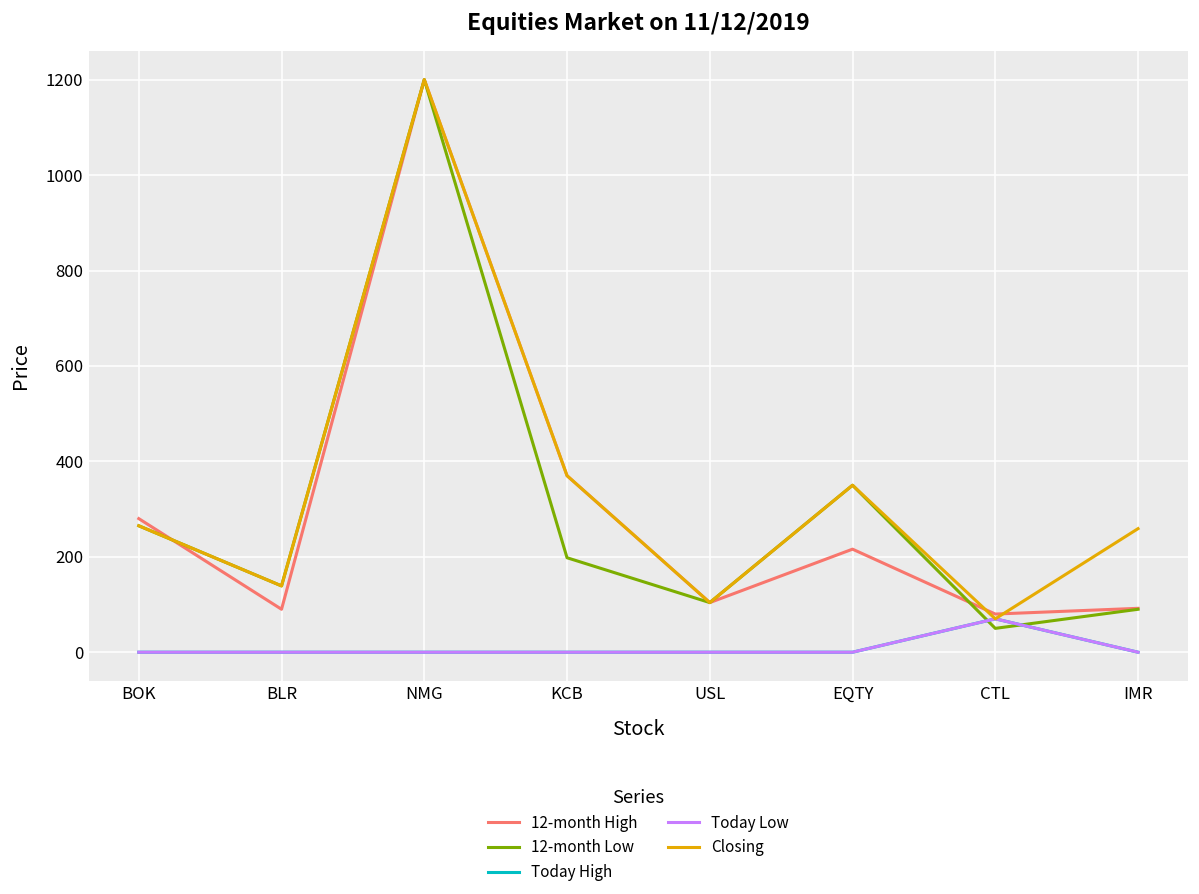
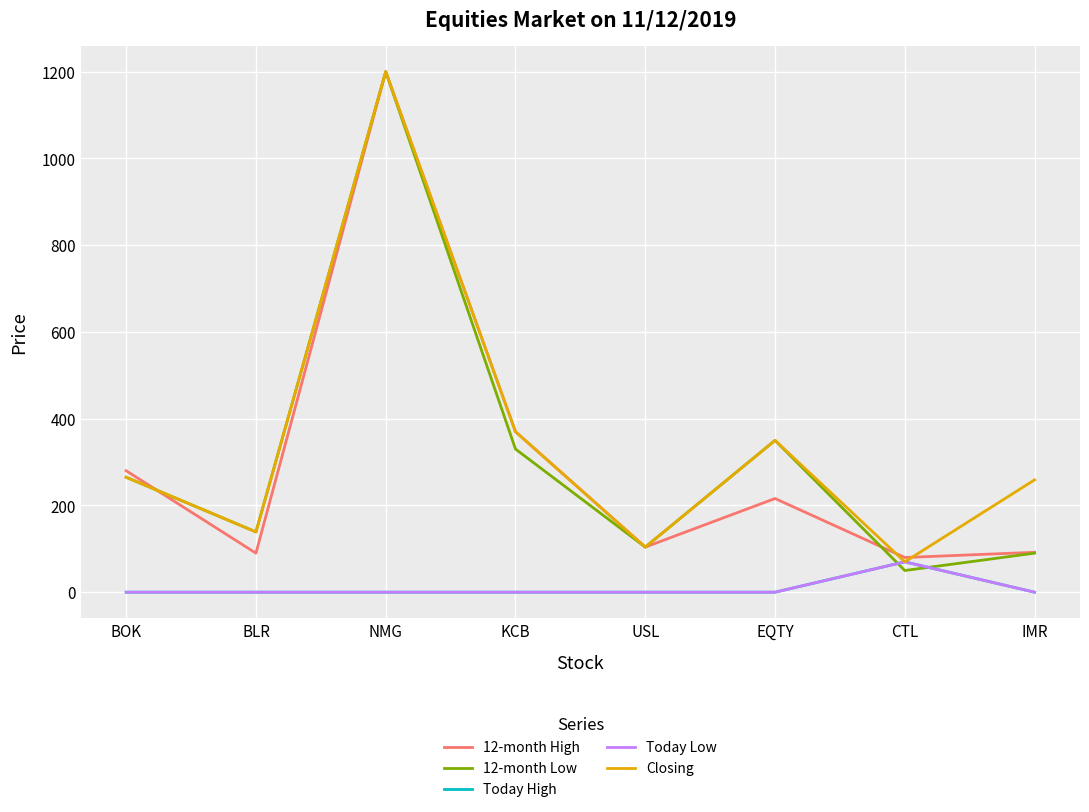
  {
    "12-month High": {
      "BOK": 280,
      "BLR": 90,
      "EQTY": 220,
      "CTL": 80
    },
    "12-month Low": {
-     "KCB": 200,
+     "KCB": 330,
      "CTL": 50
    },
    "Today Low": {
      "BOK": 0,
      "BLR": 0,
      "NMG": 0,
      "KCB": 0,
      "USL": 0,
      "EQTY": 0,
      "IMR": 0
    },
    "Closing": {
      "IMR": 260
    }
  }
